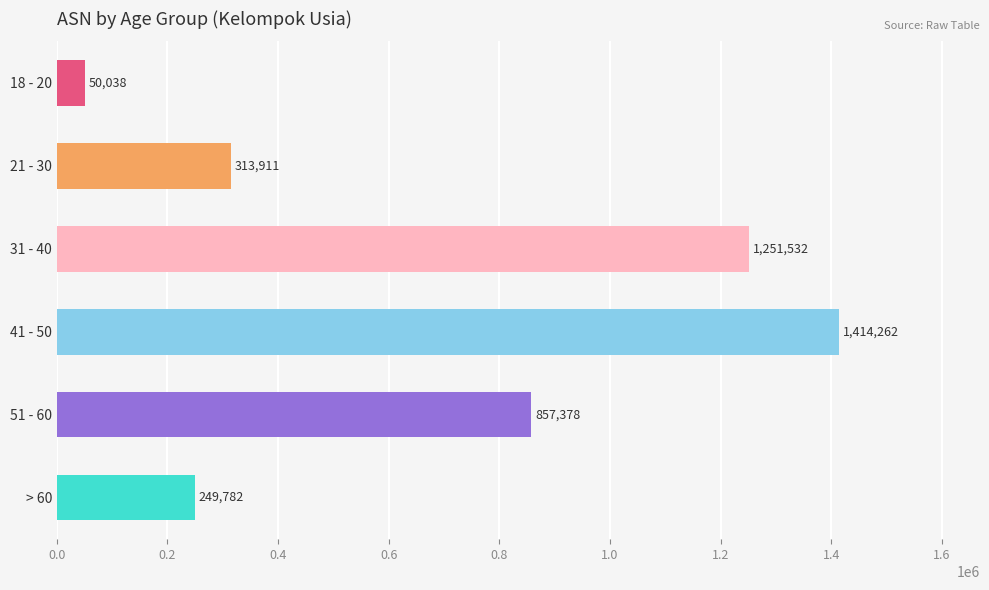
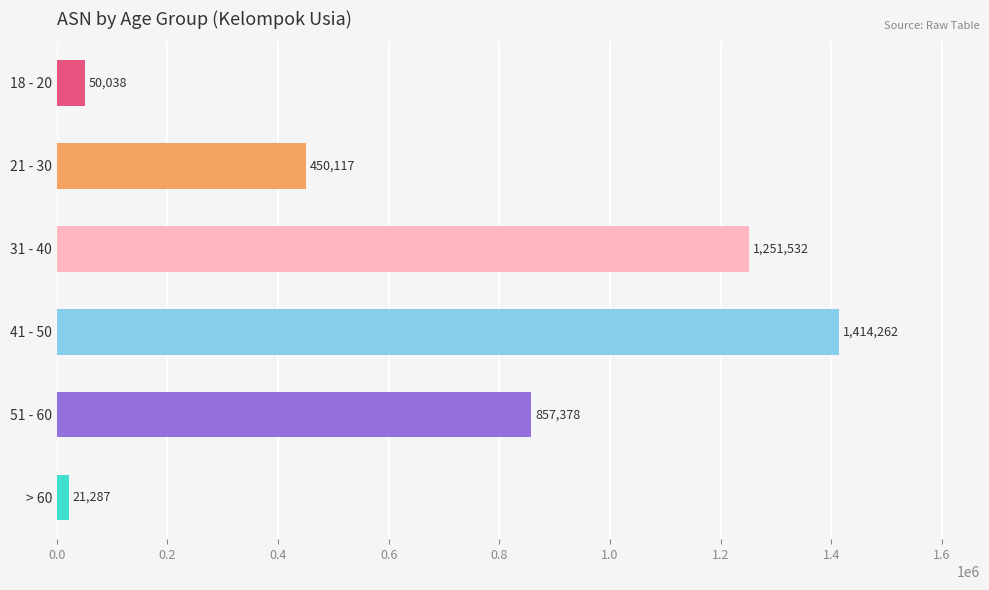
  {
    "18 - 20": "50,038",
-   "21 - 30": "313,911",
+   "21 - 30": "450,117",
    "31 - 40": "1,251,532",
    "41 - 50": "1,414,262",
    "51 - 60": "857,378",
-   "> 60": "249,782"
+   "> 60": "21,287"
  }
